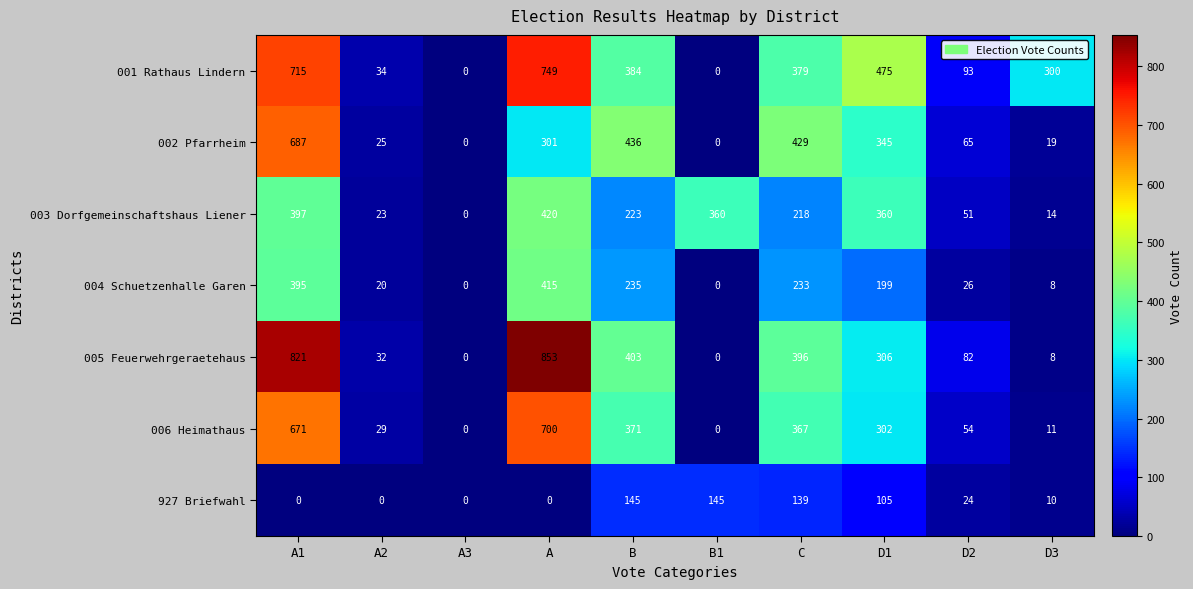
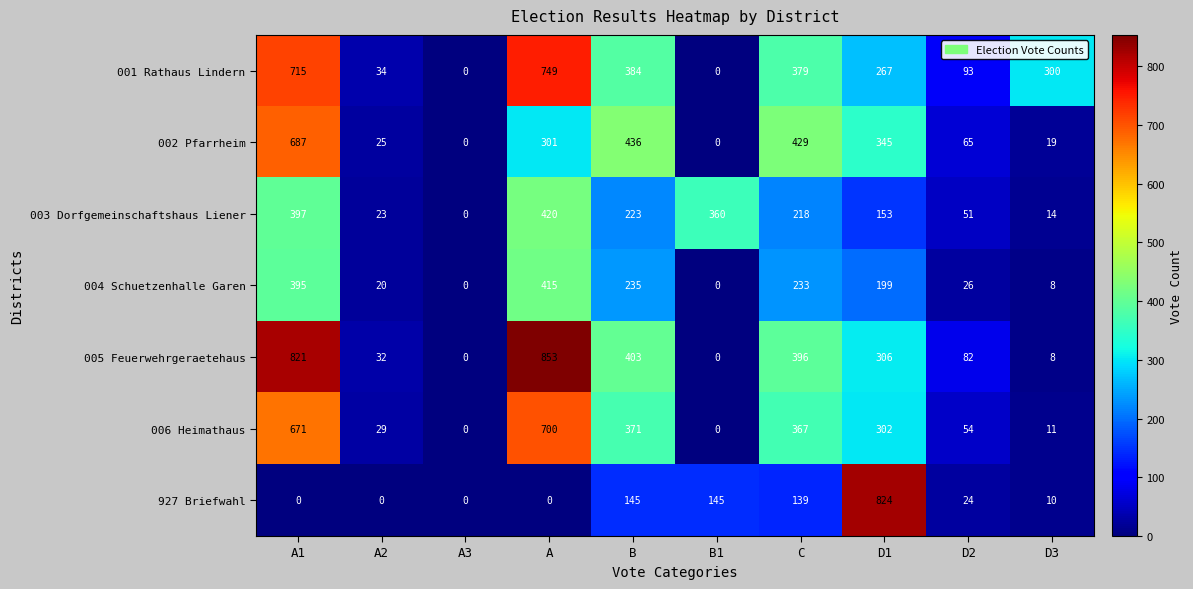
  {
    "001 Rathaus Lindern": {
      "A1": 715,
      "A2": 34,
      "A3": 0,
      "A": 749,
      "B": 384,
      "B1": 0,
      "C": 379,
-     "D1": 475,
+     "D1": 267,
      "D2": 93,
      "D3": 300
    },
    "002 Pfarrheim": {
      "A1": 687,
      "A2": 25,
      "A3": 0,
      "A": 301,
      "B": 436,
      "B1": 0,
      "C": 429,
      "D1": 345,
      "D2": 65,
      "D3": 19
    },
    "003 Dorfgemeinschaftshaus Liener": {
      "A1": 397,
      "A2": 23,
      "A3": 0,
      "A": 420,
      "B": 223,
      "B1": 360,
      "C": 218,
-     "D1": 360,
+     "D1": 153,
      "D2": 51,
      "D3": 14
    },
    "004 Schuetzenhalle Garen": {
      "A1": 395,
      "A2": 20,
      "A3": 0,
      "A": 415,
      "B": 235,
      "B1": 0,
      "C": 233,
      "D1": 199,
      "D2": 26,
      "D3": 8
    },
    "005 Feuerwehrgeraetehaus": {
      "A1": 821,
      "A2": 32,
      "A3": 0,
      "A": 853,
      "B": 403,
      "B1": 0,
      "C": 396,
      "D1": 306,
      "D2": 82,
      "D3": 8
    },
    "006 Heimathaus": {
      "A1": 671,
      "A2": 29,
      "A3": 0,
      "A": 700,
      "B": 371,
      "B1": 0,
      "C": 367,
      "D1": 302,
      "D2": 54,
      "D3": 11
    },
    "927 Briefwahl": {
      "A1": 0,
      "A2": 0,
      "A3": 0,
      "A": 0,
      "B": 145,
      "B1": 145,
      "C": 139,
-     "D1": 105,
+     "D1": 824,
      "D2": 24,
      "D3": 10
    }
  }
